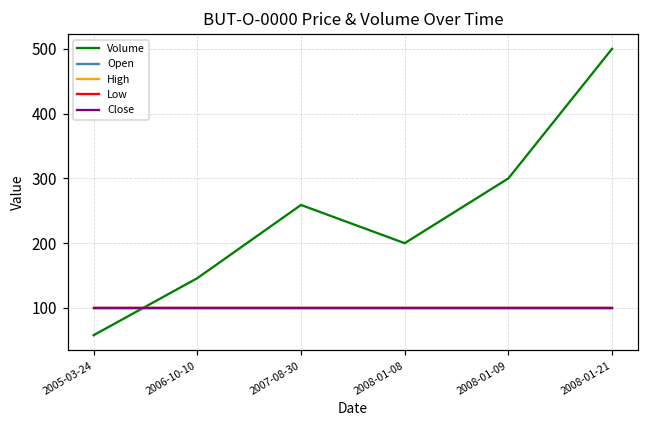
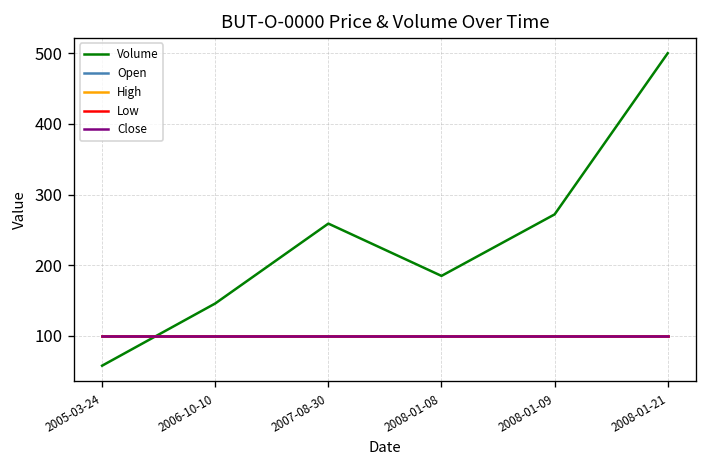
  {
    "Volume": {
      "2005-03-24": 60,
      "2006-10-10": 150,
      "2007-08-30": 260,
-     "2008-01-08": 200,
-     "2008-01-09": 300,
+     "2008-01-08": 190,
+     "2008-01-09": 270,
      "2008-01-21": 500
    },
    "Close": {
      "2005-03-24": 100,
      "2006-10-10": 100,
      "2007-08-30": 100,
      "2008-01-08": 100,
      "2008-01-09": 100,
      "2008-01-21": 100
    }
  }
